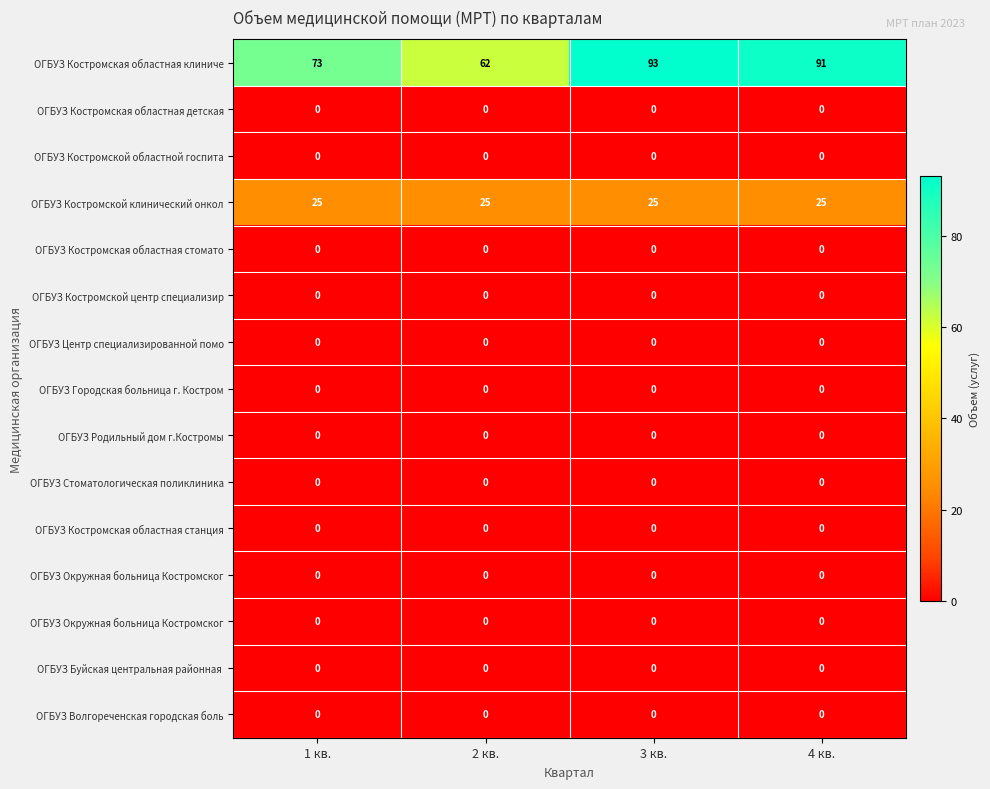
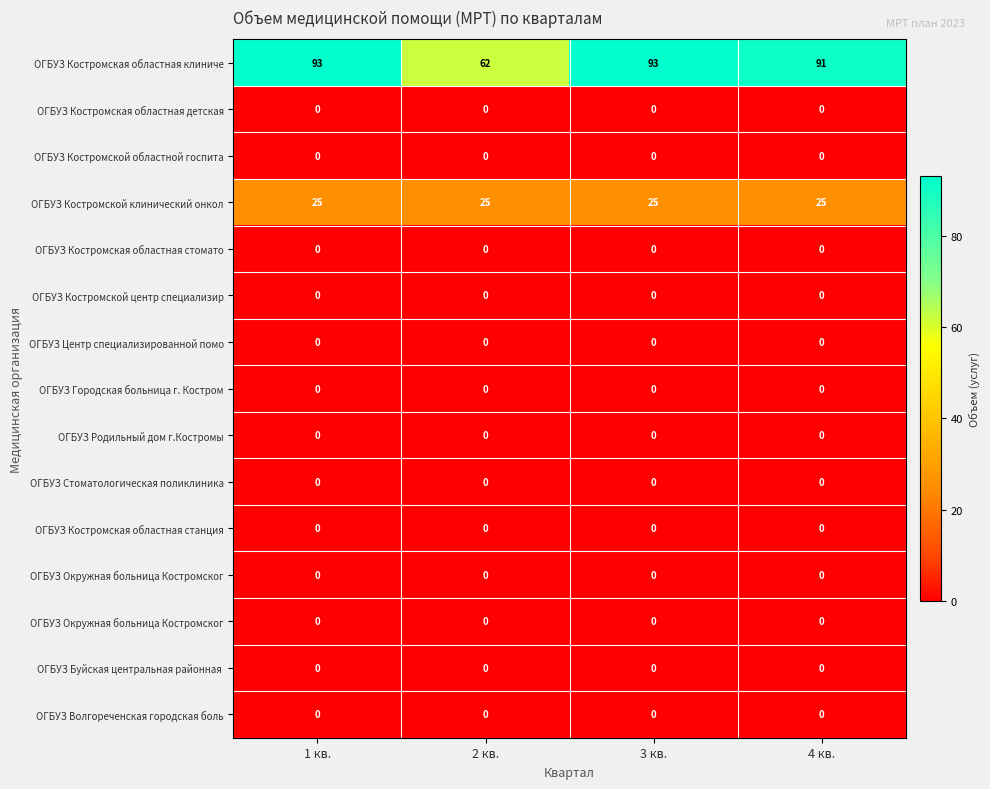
  {
    "ОГБУЗ Костромская областная клиниче": {
-     "1 кв.": 73,
+     "1 кв.": 93,
      "2 кв.": 62,
      "3 кв.": 93,
      "4 кв.": 91
    },
    "ОГБУЗ Костромская областная детская": {
      "1 кв.": 0,
      "2 кв.": 0,
      "3 кв.": 0,
      "4 кв.": 0
    },
    "ОГБУЗ Костромской областной госпита": {
      "1 кв.": 0,
      "2 кв.": 0,
      "3 кв.": 0,
      "4 кв.": 0
    },
    "ОГБУЗ Костромской клинический онкол": {
      "1 кв.": 25,
      "2 кв.": 25,
      "3 кв.": 25,
      "4 кв.": 25
    },
    "ОГБУЗ Костромская областная стомато": {
      "1 кв.": 0,
      "2 кв.": 0,
      "3 кв.": 0,
      "4 кв.": 0
    },
    "ОГБУЗ Костромской центр специализир": {
      "1 кв.": 0,
      "2 кв.": 0,
      "3 кв.": 0,
      "4 кв.": 0
    },
    "ОГБУЗ Центр специализированной помо": {
      "1 кв.": 0,
      "2 кв.": 0,
      "3 кв.": 0,
      "4 кв.": 0
    },
    "ОГБУЗ Городская больница г. Костром": {
      "1 кв.": 0,
      "2 кв.": 0,
      "3 кв.": 0,
      "4 кв.": 0
    },
    "ОГБУЗ Родильный дом г.Костромы": {
      "1 кв.": 0,
      "2 кв.": 0,
      "3 кв.": 0,
      "4 кв.": 0
    },
    "ОГБУЗ Стоматологическая поликлиника": {
      "1 кв.": 0,
      "2 кв.": 0,
      "3 кв.": 0,
      "4 кв.": 0
    },
    "ОГБУЗ Костромская областная станция": {
      "1 кв.": 0,
      "2 кв.": 0,
      "3 кв.": 0,
      "4 кв.": 0
    },
    "ОГБУЗ Буйская центральная районная": {
      "1 кв.": 0,
      "2 кв.": 0,
      "3 кв.": 0,
      "4 кв.": 0
    },
    "ОГБУЗ Волгореченская городская боль": {
      "1 кв.": 0,
      "2 кв.": 0,
      "3 кв.": 0,
      "4 кв.": 0
    }
  }
